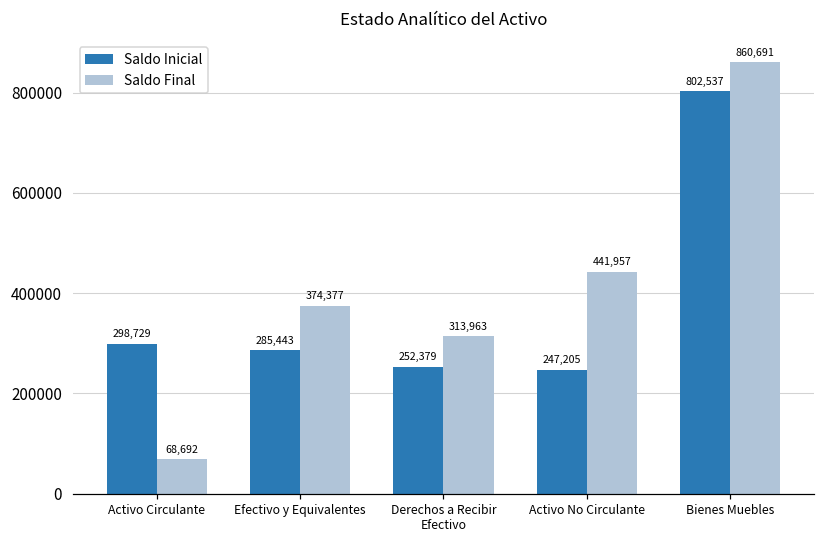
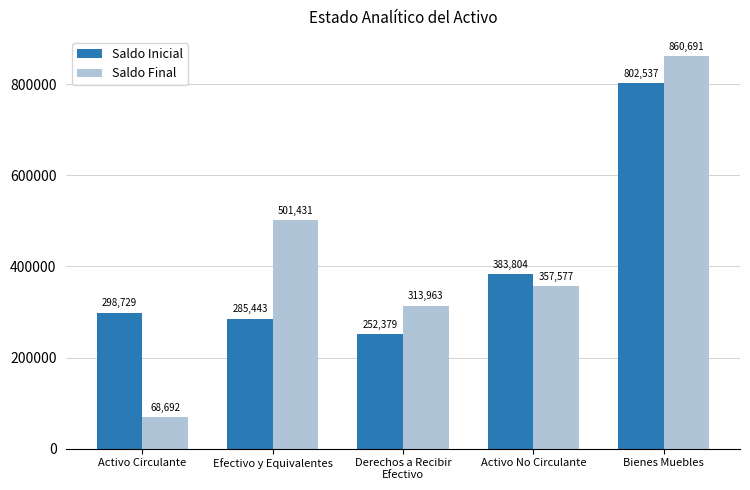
  {
    "Saldo Inicial": {
      "Activo Circulante": "298,729",
      "Efectivo y Equivalentes": "285,443",
      "Derechos a Recibir Efectivo": "252,379",
-     "Activo No Circulante": "247,205",
+     "Activo No Circulante": "383,804",
      "Bienes Muebles": "802,537"
    },
    "Saldo Final": {
      "Activo Circulante": "68,692",
-     "Efectivo y Equivalentes": "374,377",
+     "Efectivo y Equivalentes": "501,431",
      "Derechos a Recibir Efectivo": "313,963",
-     "Activo No Circulante": "441,957",
+     "Activo No Circulante": "357,577",
      "Bienes Muebles": "860,691"
    }
  }
